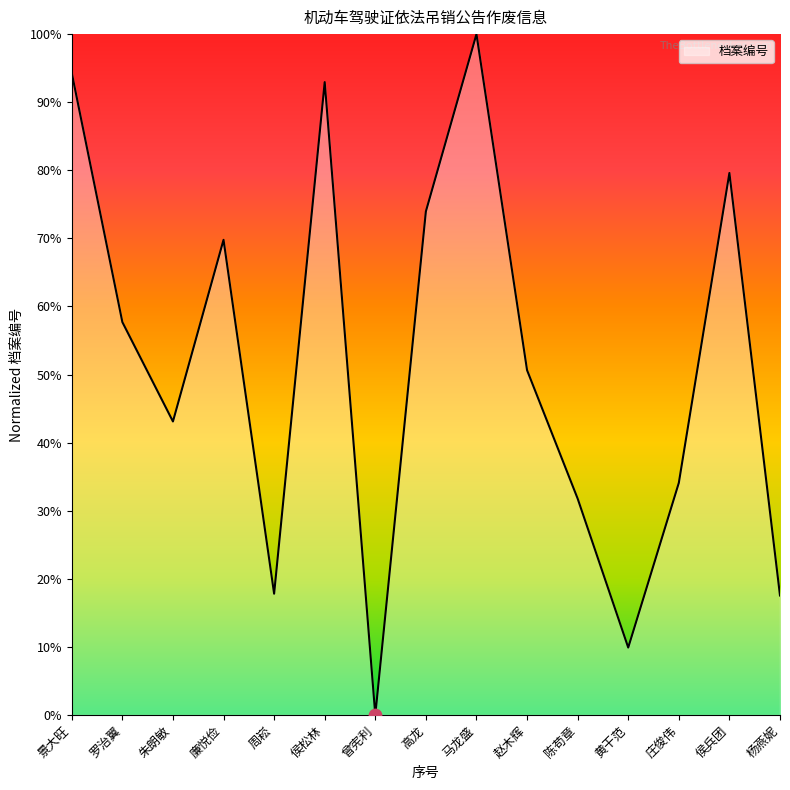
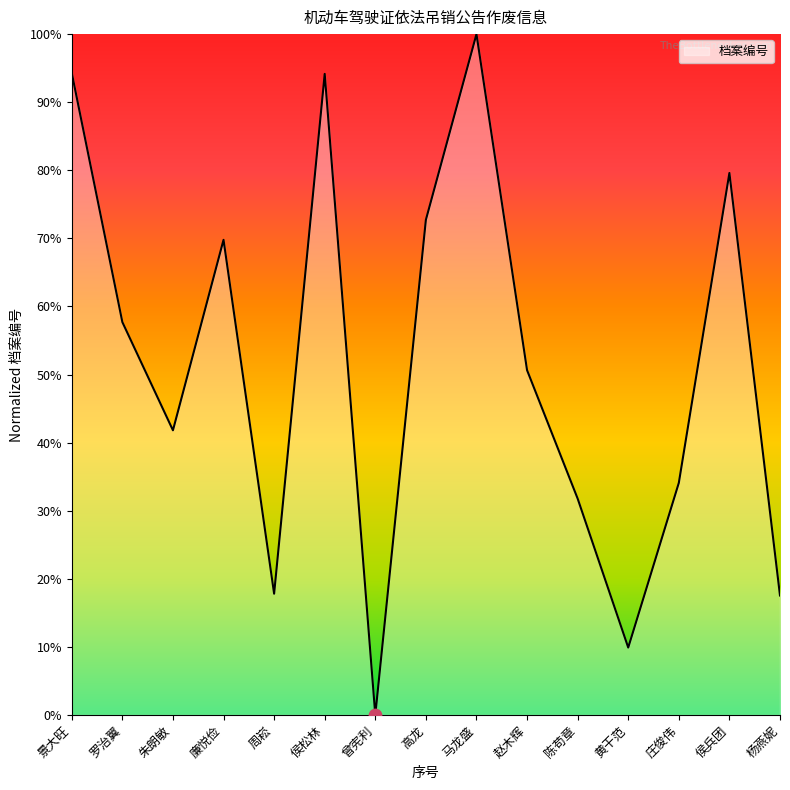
  {
    "档案编号": {
      "景大旺": "94%",
      "罗治翼": "58%",
-     "朱朗敏": "43%",
+     "朱朗敏": "42%",
      "廉悦俭": "70%",
      "周崧": "18%",
-     "侯松林": "93%",
-     "高龙": "74%",
+     "侯松林": "94%",
+     "高龙": "73%",
      "马龙盛": "100%",
      "赵木辉": "51%",
      "陈苟章": "32%",
      "黄干范": "10%",
      "庄俊伟": "34%",
      "侯兵团": "80%",
      "杨燕妮": "18%"
    }
  }
